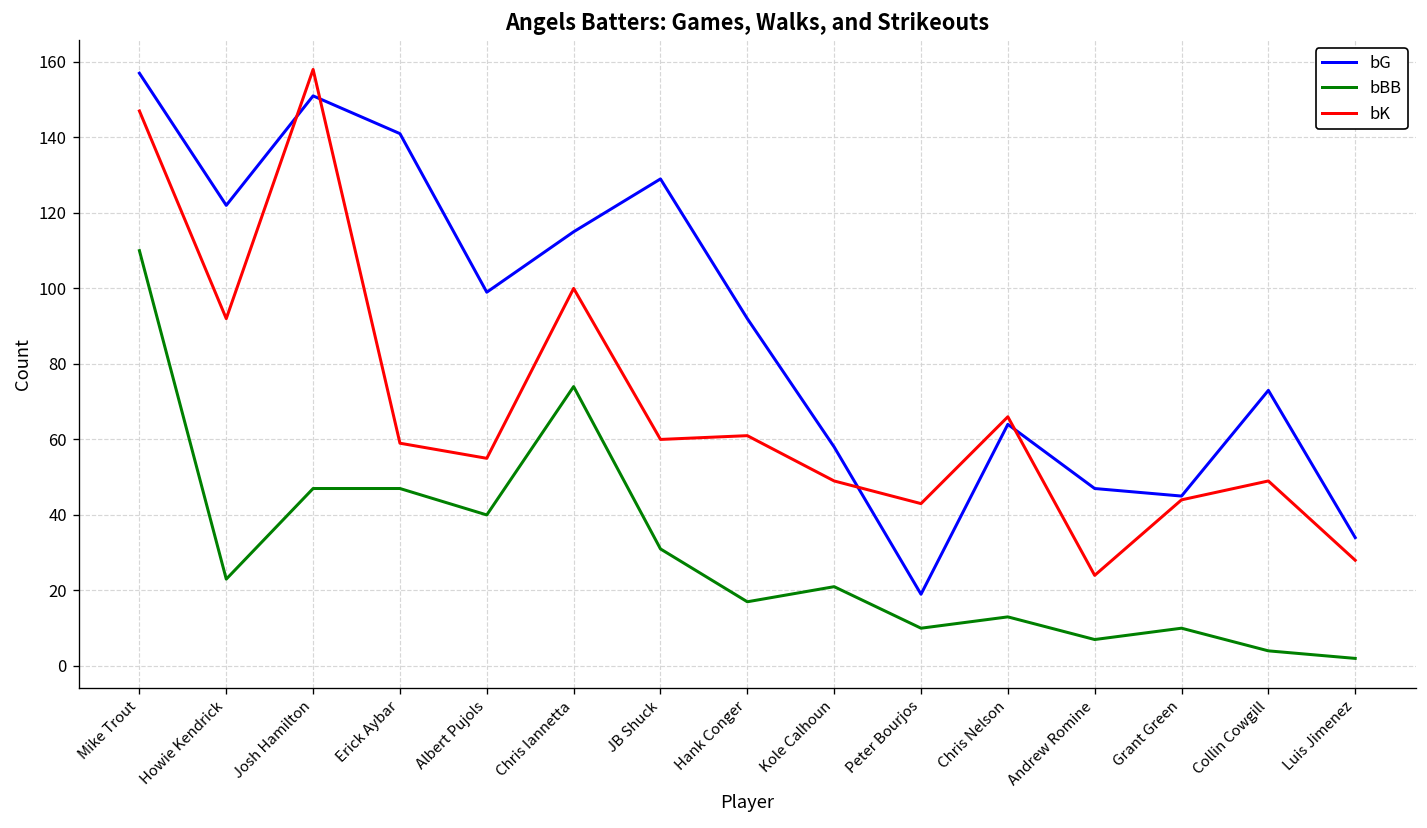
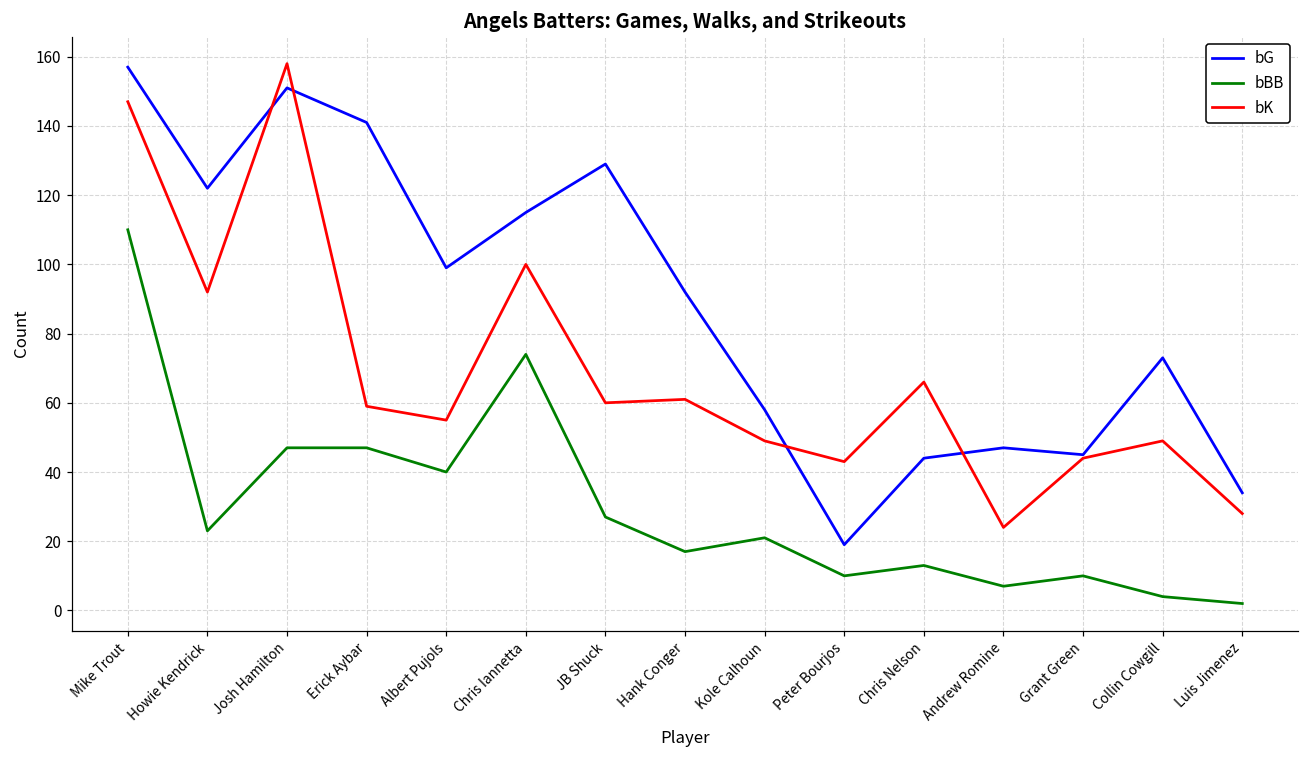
  {
    "bG": {
      "Mike Trout": 157,
      "Howie Kendrick": 122,
      "Josh Hamilton": 151,
      "Erick Aybar": 141,
      "Albert Pujols": 99,
      "Chris Iannetta": 115,
      "JB Shuck": 129,
      "Hank Conger": 92,
      "Kole Calhoun": 58,
      "Peter Bourjos": 19,
-     "Chris Nelson": 64,
+     "Chris Nelson": 44,
      "Andrew Romine": 47,
      "Grant Green": 45,
      "Collin Cowgill": 73,
      "Luis Jimenez": 34
    },
    "bBB": {
      "Mike Trout": 110,
      "Howie Kendrick": 23,
      "Josh Hamilton": 47,
      "Erick Aybar": 47,
      "Albert Pujols": 40,
      "Chris Iannetta": 74,
-     "JB Shuck": 31,
+     "JB Shuck": 27,
      "Hank Conger": 17,
      "Kole Calhoun": 21,
      "Peter Bourjos": 10,
      "Chris Nelson": 13,
      "Andrew Romine": 7,
      "Grant Green": 10,
      "Collin Cowgill": 4,
      "Luis Jimenez": 2
    },
    "bK": {
      "Mike Trout": 147,
      "Howie Kendrick": 92,
      "Josh Hamilton": 158,
      "Erick Aybar": 59,
      "Albert Pujols": 55,
      "Chris Iannetta": 100,
      "JB Shuck": 60,
      "Hank Conger": 61,
      "Kole Calhoun": 49,
      "Peter Bourjos": 43,
      "Chris Nelson": 66,
      "Andrew Romine": 24,
      "Grant Green": 44,
      "Collin Cowgill": 49,
      "Luis Jimenez": 28
    }
  }
